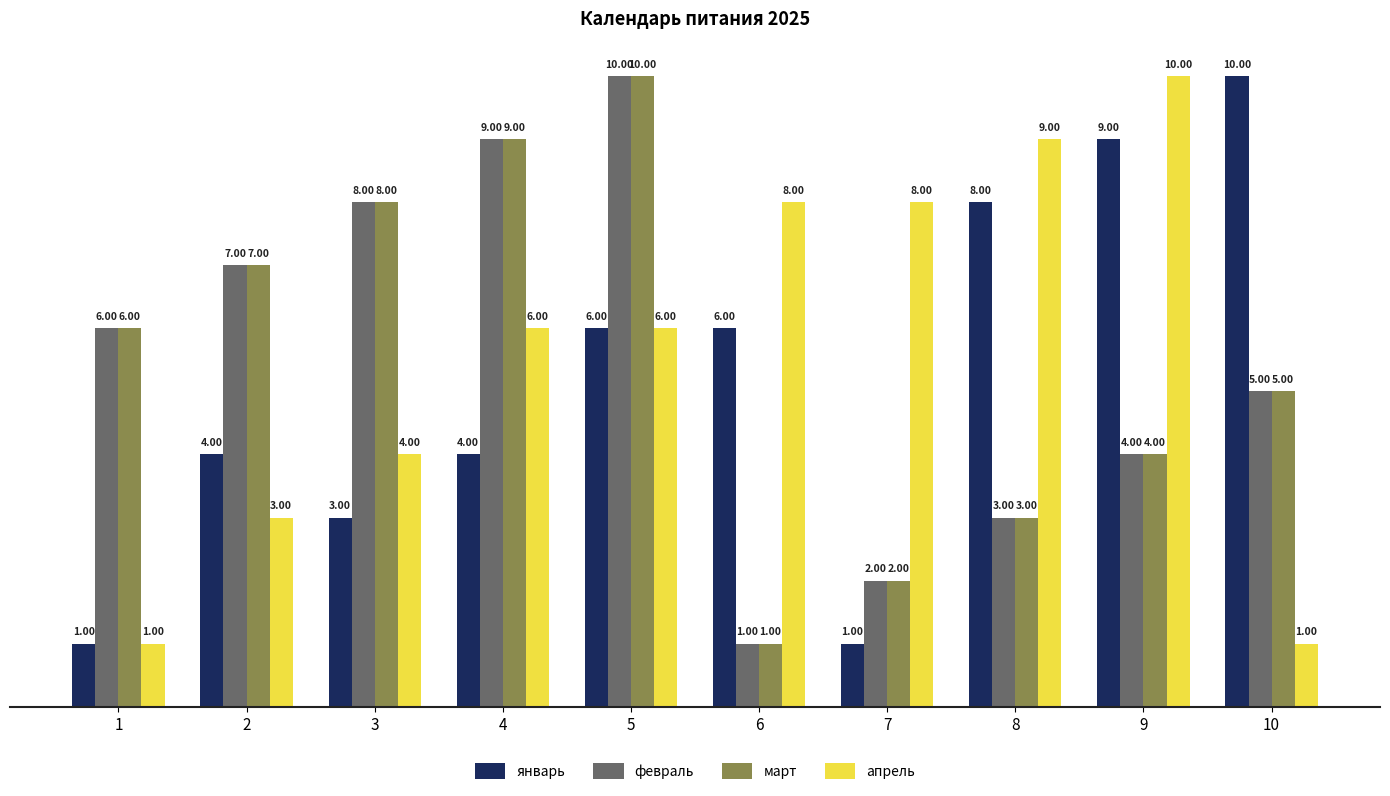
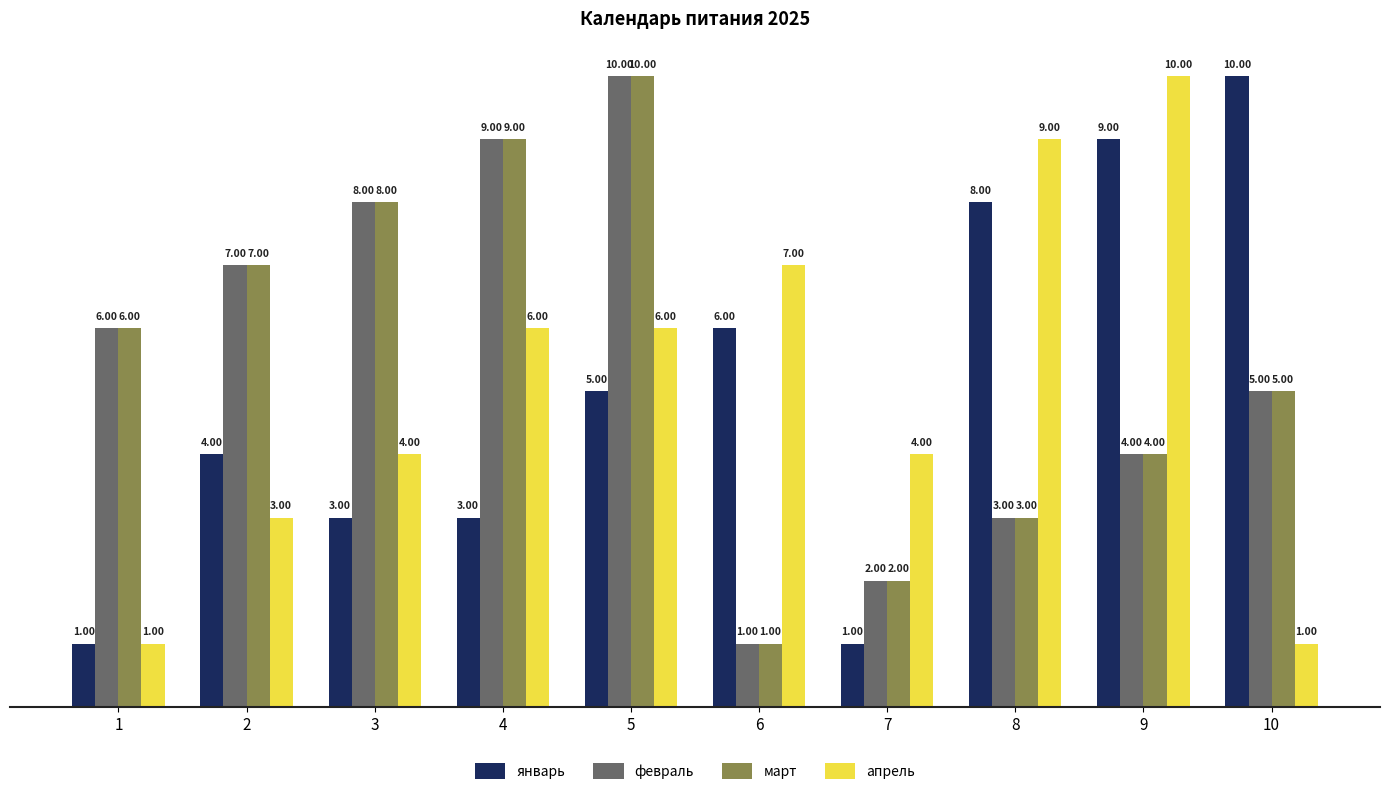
  {
    "январь": {
      "1": 1.00,
      "2": 4.00,
      "3": 3.00,
-     "4": 4.00,
-     "5": 6.00,
+     "4": 3.00,
+     "5": 5.00,
      "6": 6.00,
      "7": 1.00,
      "8": 8.00,
      "9": 9.00,
      "10": 10.00
    },
    "апрель": {
      "1": 1.00,
      "2": 3.00,
      "3": 4.00,
      "4": 6.00,
      "5": 6.00,
-     "6": 8.00,
-     "7": 8.00,
+     "6": 7.00,
+     "7": 4.00,
      "8": 9.00,
      "9": 10.00,
      "10": 1.00
    }
  }
